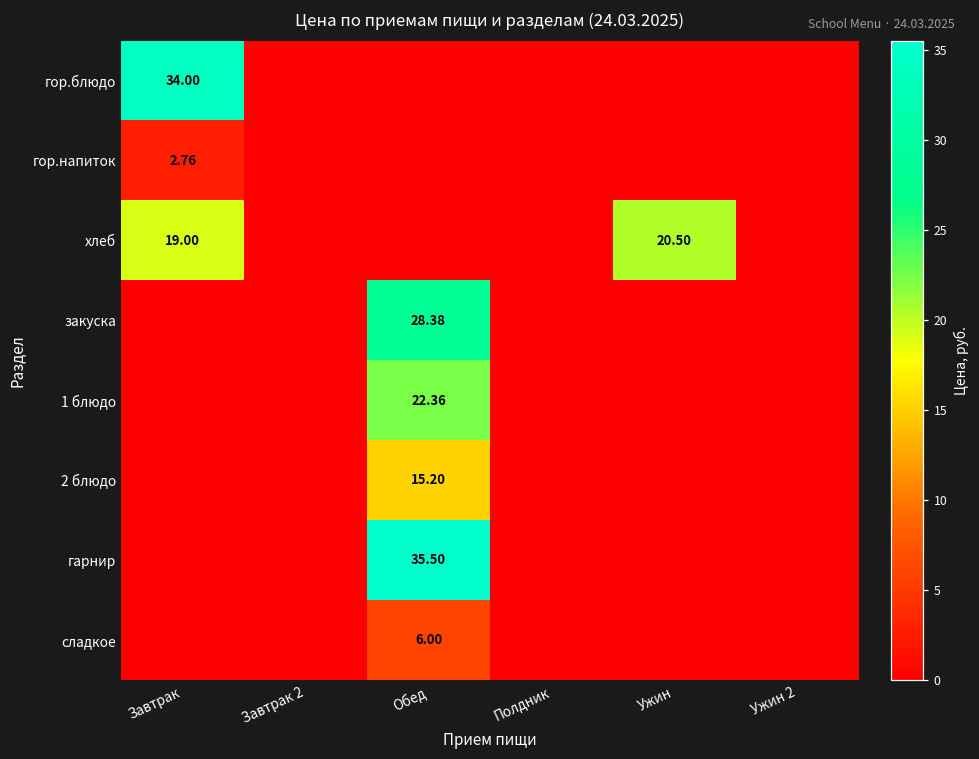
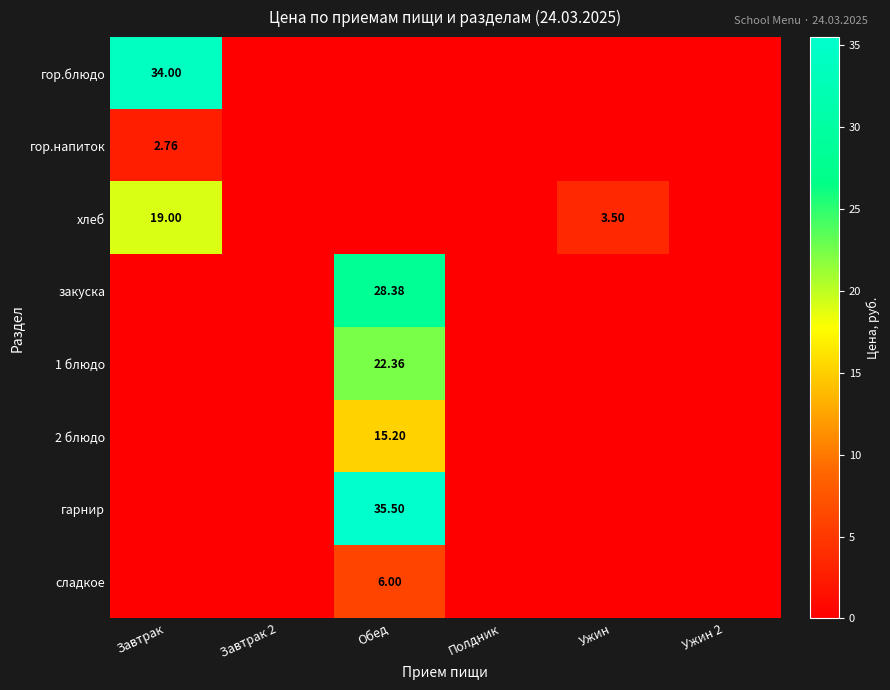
  {
    "гор.блюдо": {
      "Завтрак": 34.00
    },
    "гор.напиток": {
      "Завтрак": 2.76
    },
    "хлеб": {
      "Завтрак": 19.00,
-     "Ужин": 20.50
+     "Ужин": 3.50
    },
    "закуска": {
      "Обед": 28.38
    },
    "1 блюдо": {
      "Обед": 22.36
    },
    "2 блюдо": {
      "Обед": 15.20
    },
    "гарнир": {
      "Обед": 35.50
    },
    "сладкое": {
      "Обед": 6.00
    }
  }
